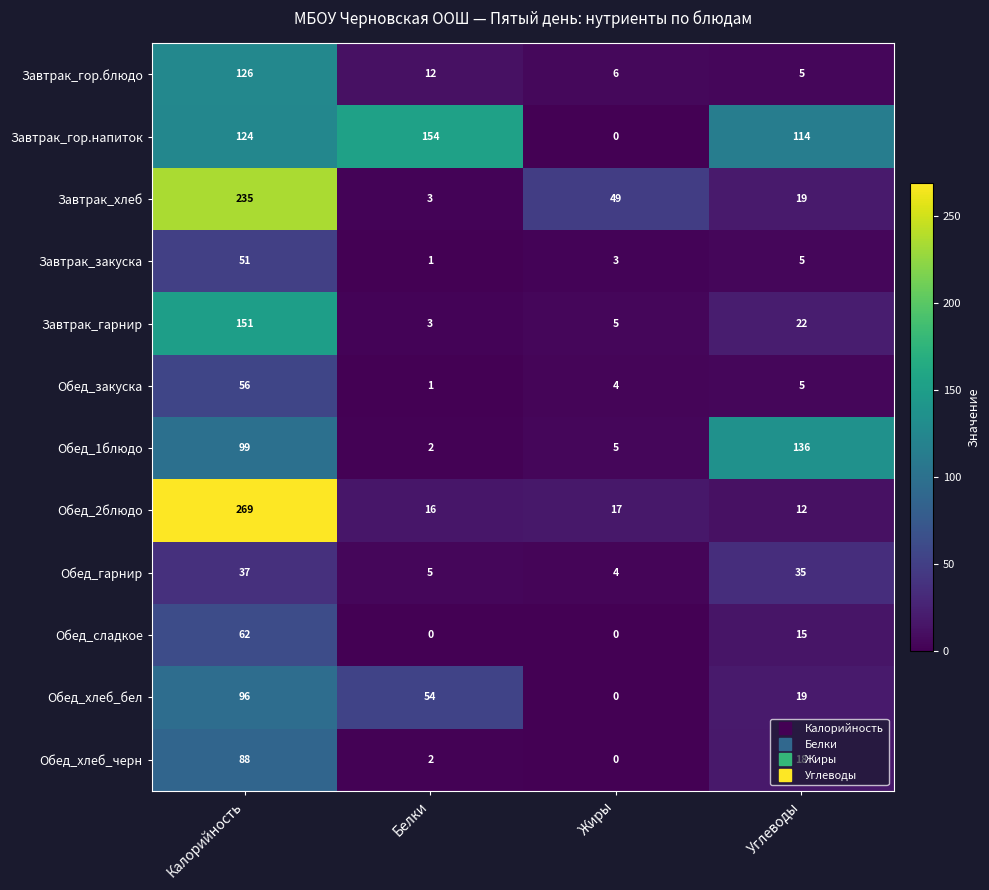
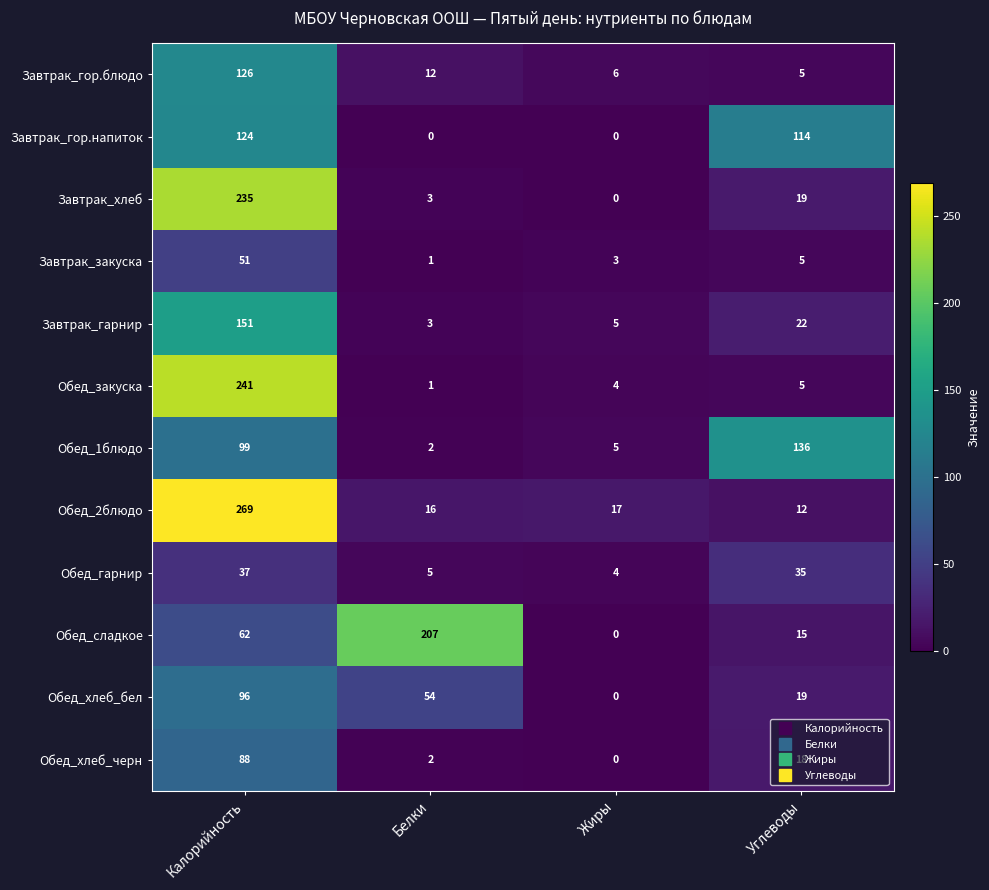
  {
    "Завтрак_гор.блюдо": {
      "Калорийность": 126,
      "Белки": 12,
      "Жиры": 6,
      "Углеводы": 5
    },
    "Завтрак_гор.напиток": {
      "Калорийность": 124,
-     "Белки": 154,
+     "Белки": 0,
      "Жиры": 0,
      "Углеводы": 114
    },
    "Завтрак_хлеб": {
      "Калорийность": 235,
      "Белки": 3,
-     "Жиры": 49,
+     "Жиры": 0,
      "Углеводы": 19
    },
    "Завтрак_закуска": {
      "Калорийность": 51,
      "Белки": 1,
      "Жиры": 3,
      "Углеводы": 5
    },
    "Завтрак_гарнир": {
      "Калорийность": 151,
      "Белки": 3,
      "Жиры": 5,
      "Углеводы": 22
    },
    "Обед_закуска": {
-     "Калорийность": 56,
+     "Калорийность": 241,
      "Белки": 1,
      "Жиры": 4,
      "Углеводы": 5
    },
    "Обед_1блюдо": {
      "Калорийность": 99,
      "Белки": 2,
      "Жиры": 5,
      "Углеводы": 136
    },
    "Обед_2блюдо": {
      "Калорийность": 269,
      "Белки": 16,
      "Жиры": 17,
      "Углеводы": 12
    },
    "Обед_гарнир": {
      "Калорийность": 37,
      "Белки": 5,
      "Жиры": 4,
      "Углеводы": 35
    },
    "Обед_сладкое": {
      "Калорийность": 62,
-     "Белки": 0,
+     "Белки": 207,
      "Жиры": 0,
      "Углеводы": 15
    },
    "Обед_хлеб_бел": {
      "Калорийность": 96,
      "Белки": 54,
      "Жиры": 0,
      "Углеводы": 19
    },
    "Обед_хлеб_черн": {
      "Калорийность": 88,
      "Белки": 2,
      "Жиры": 0
    }
  }
